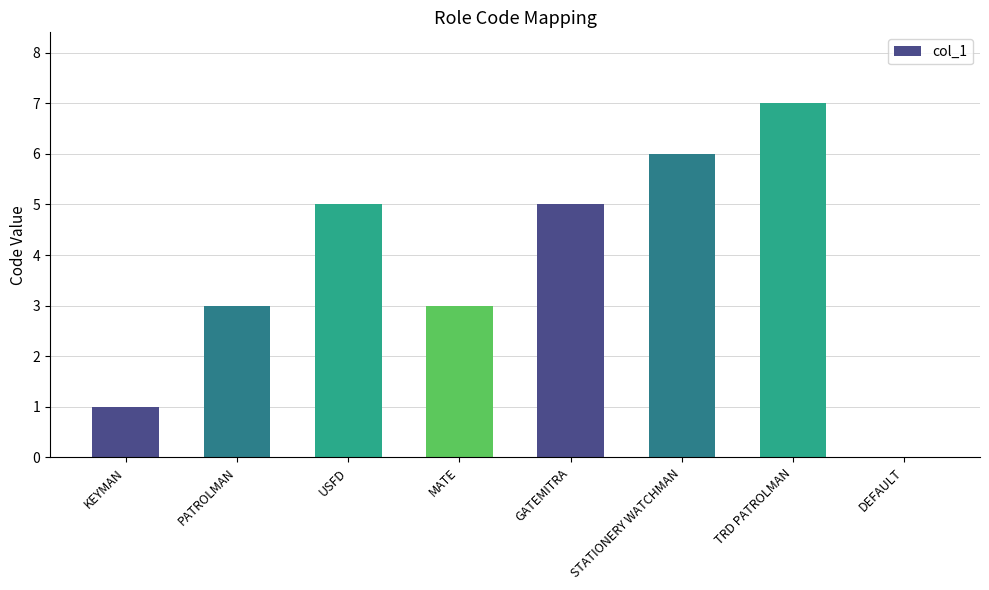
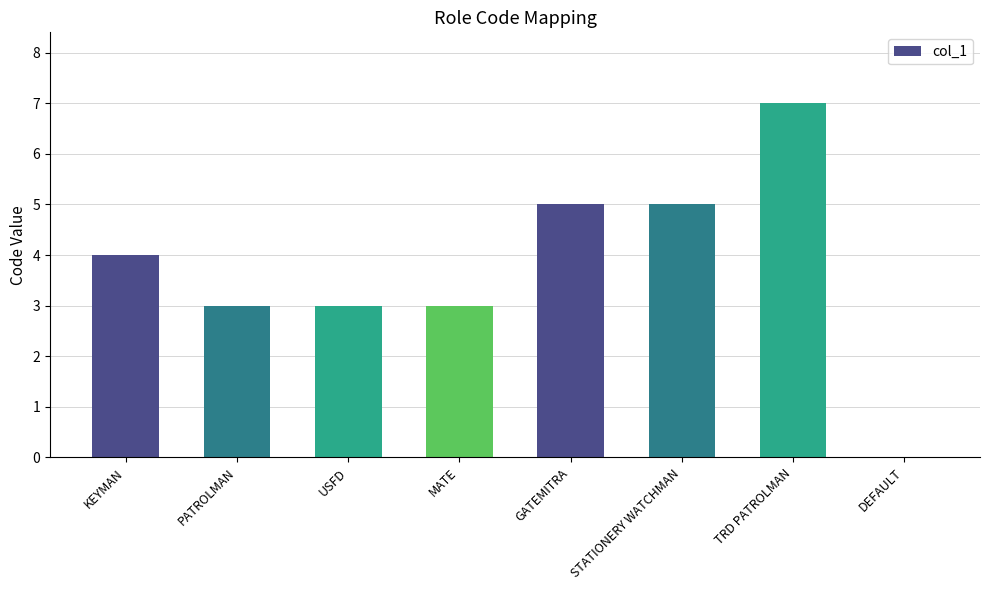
  {
-   "KEYMAN": 1,
+   "KEYMAN": 4,
    "PATROLMAN": 3,
-   "USFD": 5,
+   "USFD": 3,
    "MATE": 3,
    "GATEMITRA": 5,
-   "STATIONERY WATCHMAN": 6,
+   "STATIONERY WATCHMAN": 5,
    "TRD PATROLMAN": 7,
    "DEFAULT": 0
  }
